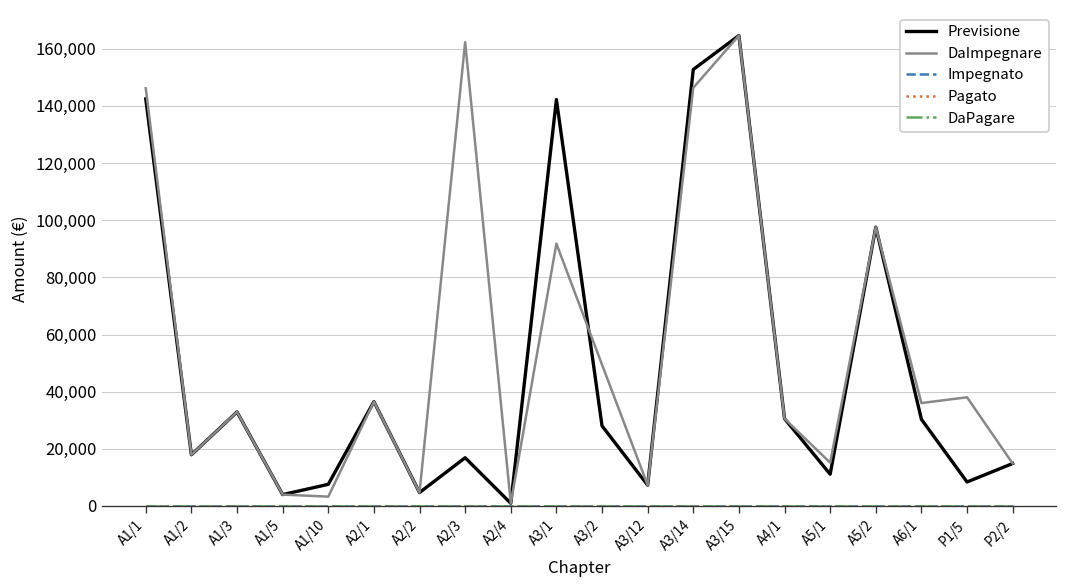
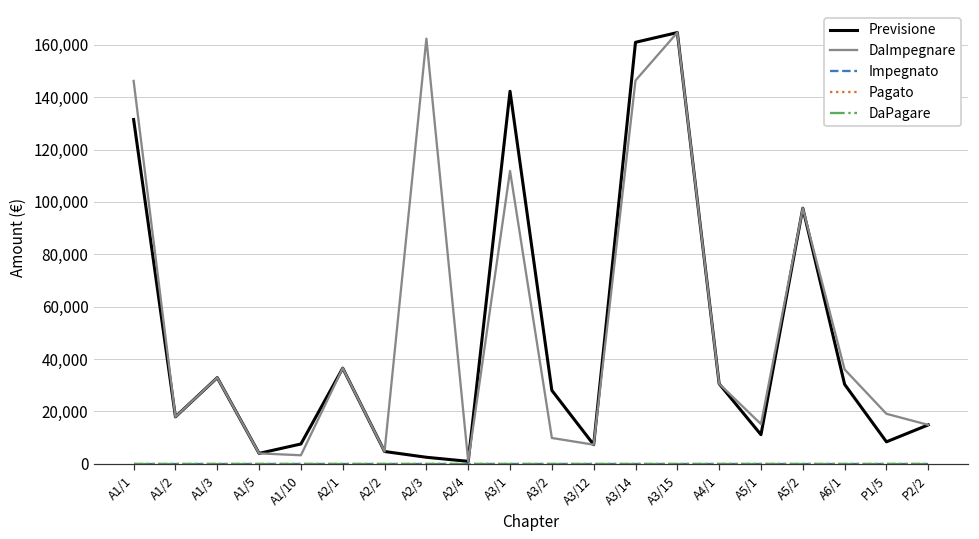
  {
    "Previsione": {
-     "A1/1": "142,000",
+     "A1/1": "131,000",
      "A1/10": "8,000",
-     "A2/3": "17,000",
+     "A2/3": "3,000",
      "A3/1": "142,000",
      "A3/2": "28,000",
-     "A3/14": "153,000",
+     "A3/14": "161,000",
      "A5/1": "11,000",
      "A6/1": "30,000",
      "P1/5": "8,000"
    },
    "DaImpegnare": {
      "A1/1": "146,000",
      "A1/10": "3,000",
      "A2/3": "162,000",
-     "A3/1": "92,000",
-     "A3/2": "49,000",
+     "A3/1": "112,000",
+     "A3/2": "10,000",
      "A3/14": "146,000",
      "A5/1": "15,000",
      "A6/1": "36,000",
-     "P1/5": "38,000"
+     "P1/5": "19,000"
    },
    "DaPagare": {
      "A1/1": "0",
      "A1/2": "0",
      "A1/3": "0",
      "A1/5": "0",
      "A1/10": "0",
      "A2/1": "0",
      "A2/2": "0",
      "A2/3": "0",
      "A3/1": "0",
      "A3/2": "0",
      "A3/12": "0",
      "A3/14": "0",
      "A3/15": "0",
      "A4/1": "0",
      "A5/1": "0",
      "A5/2": "0",
      "A6/1": "0",
      "P1/5": "0",
      "P2/2": "0"
    }
  }
